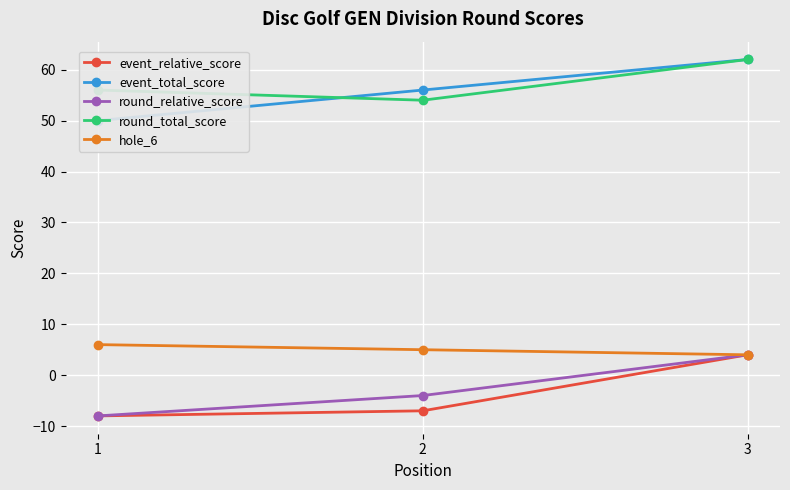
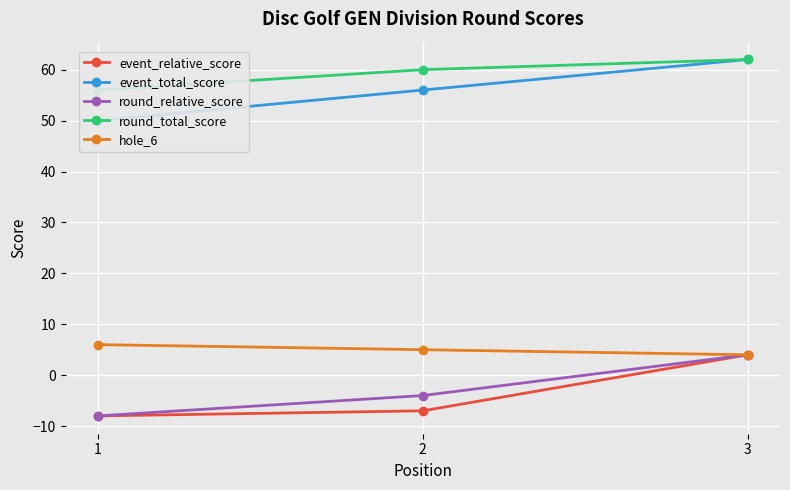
  {
    "event_total_score": {
      "2": 56
    },
    "round_relative_score": {
      "2": -4
    },
    "round_total_score": {
-     "2": 54
+     "2": 60
    }
  }
